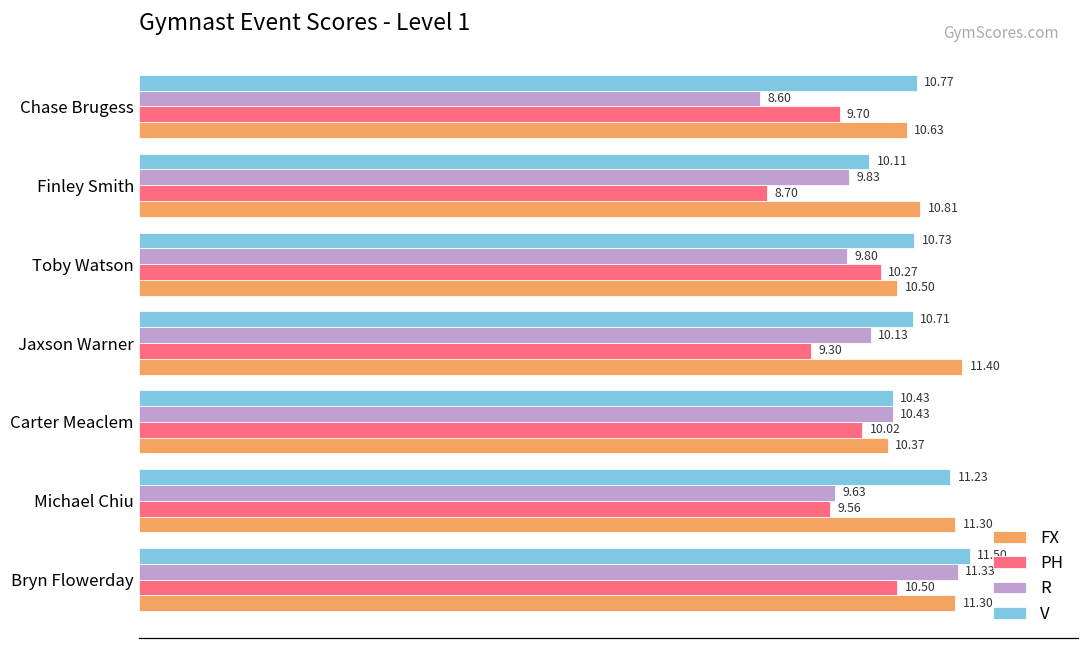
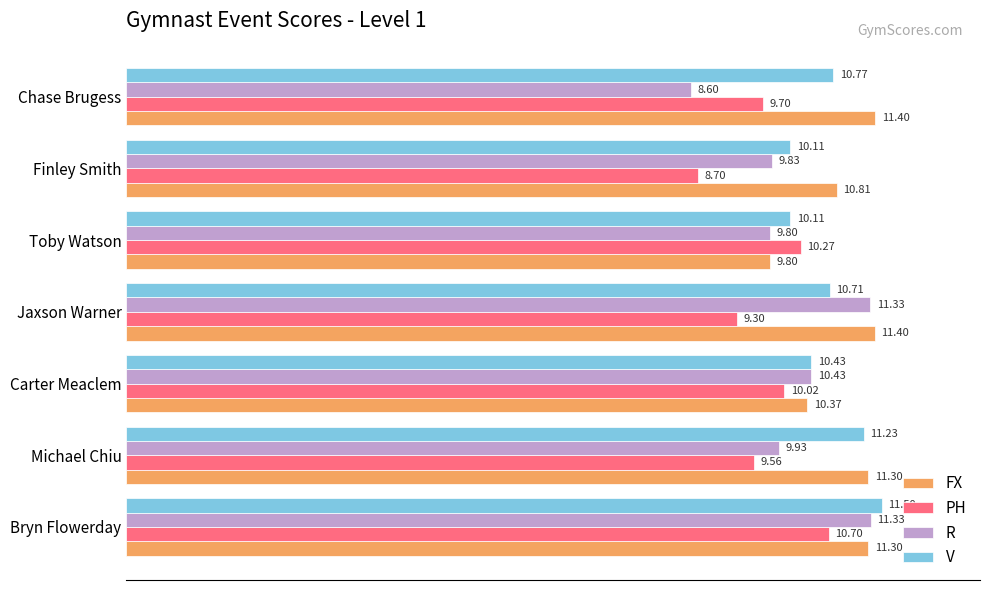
  {
    "FX": {
-     "Chase Brugess": 10.63,
+     "Chase Brugess": 11.40,
      "Finley Smith": 10.81,
-     "Toby Watson": 10.50,
+     "Toby Watson": 9.80,
      "Jaxson Warner": 11.40,
      "Carter Meaclem": 10.37,
      "Michael Chiu": 11.30,
      "Bryn Flowerday": 11.30
    },
    "PH": {
      "Chase Brugess": 9.70,
      "Finley Smith": 8.70,
      "Toby Watson": 10.27,
      "Jaxson Warner": 9.30,
      "Carter Meaclem": 10.02,
      "Michael Chiu": 9.56,
-     "Bryn Flowerday": 10.50
+     "Bryn Flowerday": 10.70
    },
    "R": {
      "Chase Brugess": 8.60,
      "Finley Smith": 9.83,
      "Toby Watson": 9.80,
-     "Jaxson Warner": 10.13,
+     "Jaxson Warner": 11.33,
      "Carter Meaclem": 10.43,
-     "Michael Chiu": 9.63,
+     "Michael Chiu": 9.93,
      "Bryn Flowerday": 11.33
    },
    "V": {
      "Chase Brugess": 10.77,
      "Finley Smith": 10.11,
-     "Toby Watson": 10.73,
+     "Toby Watson": 10.11,
      "Jaxson Warner": 10.71,
      "Carter Meaclem": 10.43,
      "Michael Chiu": 11.23,
      "Bryn Flowerday": 11.50
    }
  }
